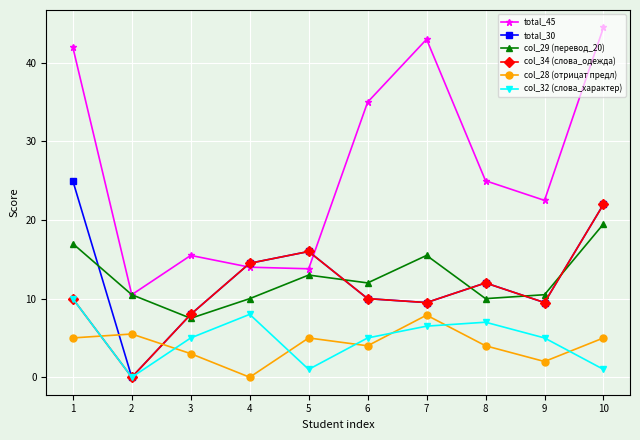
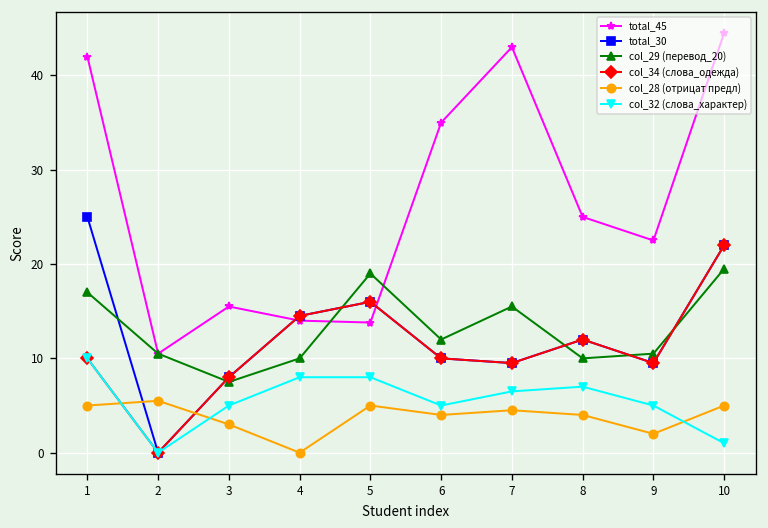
  {
    "total_45": {
      "1": 42,
      "3": 16,
      "4": 14,
      "5": 14,
      "6": 35,
      "7": 43,
      "8": 25,
      "9": 23
    },
    "total_30": {
      "1": 25
    },
    "col_29 (перевод_20)": {
      "1": 17,
      "3": 8,
      "4": 10,
-     "5": 13,
+     "5": 19,
      "6": 12,
      "7": 16,
      "8": 10,
      "9": 11,
      "10": 20
    },
    "col_28 (отрицат предл)": {
      "1": 5,
      "2": 6,
      "3": 3,
      "4": 0,
      "5": 5,
      "6": 4,
-     "7": 8,
+     "7": 5,
      "8": 4,
      "9": 2,
      "10": 5
    },
    "col_32 (слова_характер)": {
      "3": 5,
      "4": 8,
-     "5": 1,
+     "5": 8,
      "6": 5,
      "7": 7,
      "8": 7,
      "9": 5,
      "10": 1
    }
  }
